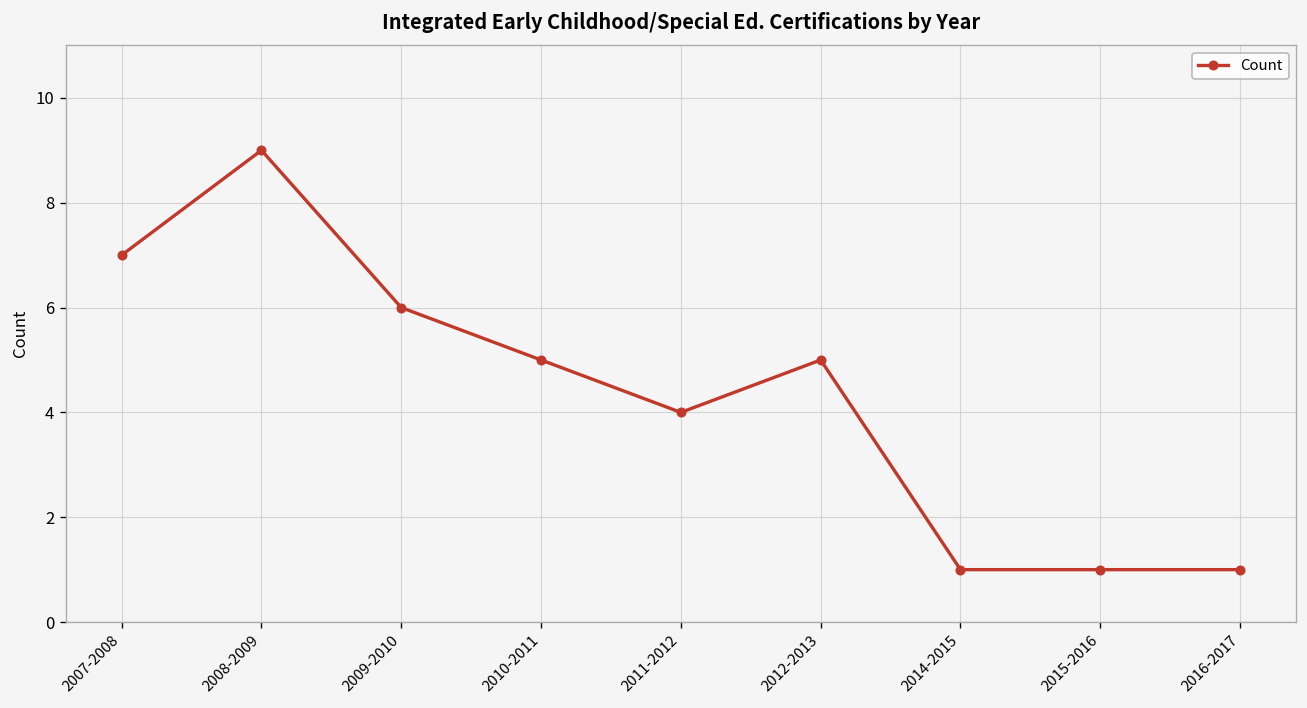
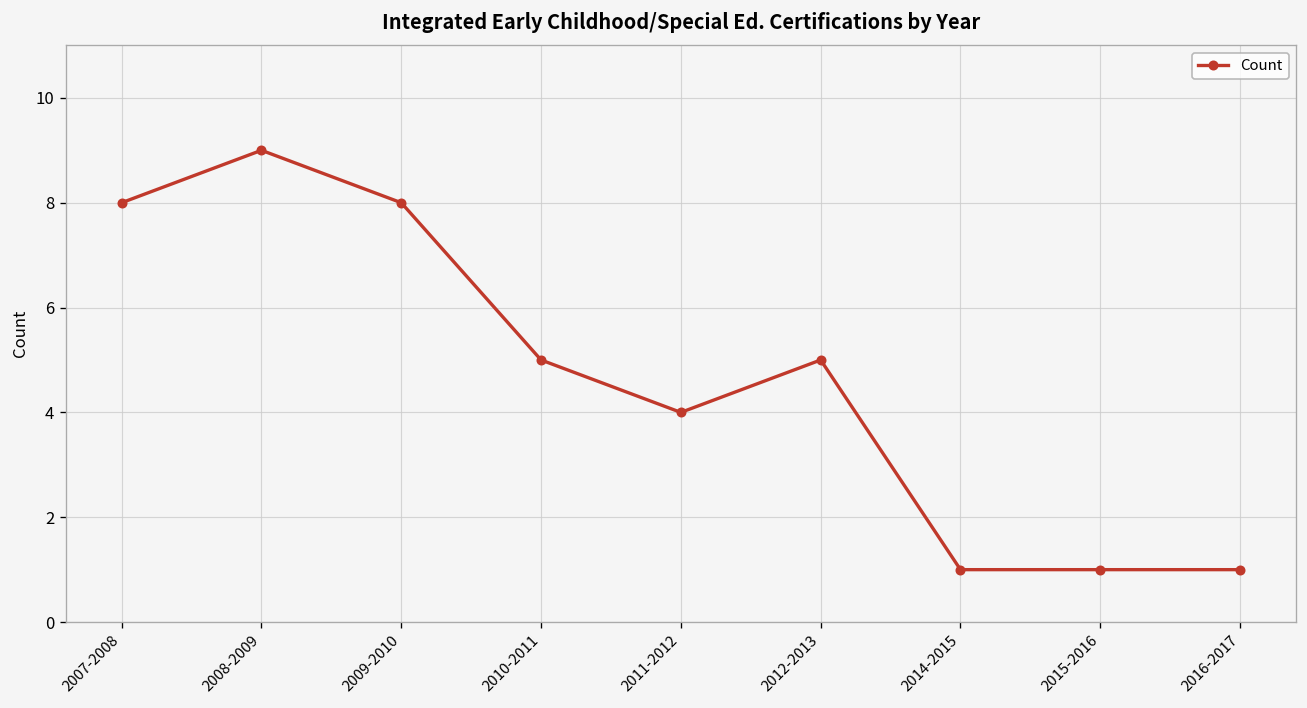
  {
-   "2007-2008": 7,
+   "2007-2008": 8,
    "2008-2009": 9,
-   "2009-2010": 6,
+   "2009-2010": 8,
    "2010-2011": 5,
    "2011-2012": 4,
    "2012-2013": 5,
    "2014-2015": 1,
    "2015-2016": 1,
    "2016-2017": 1
  }
